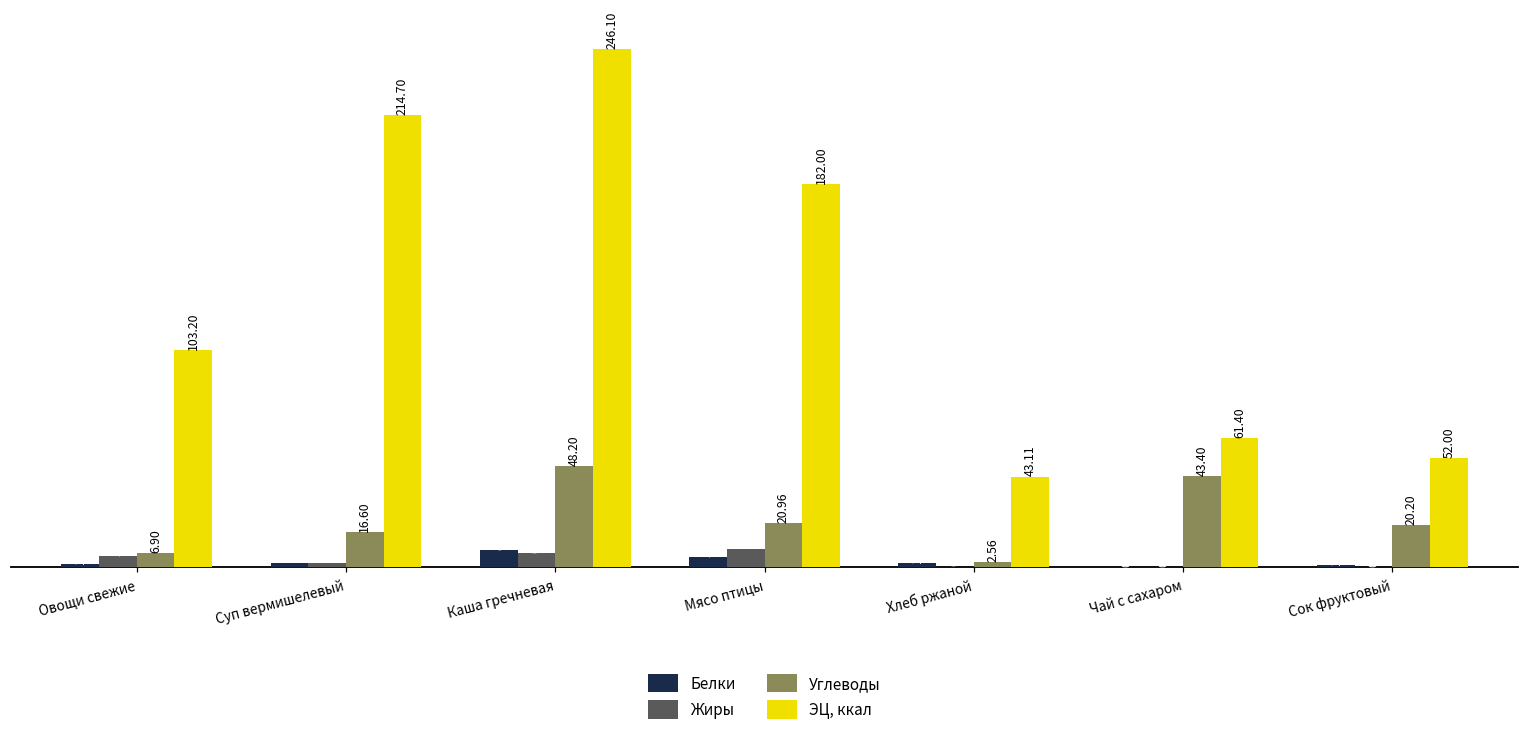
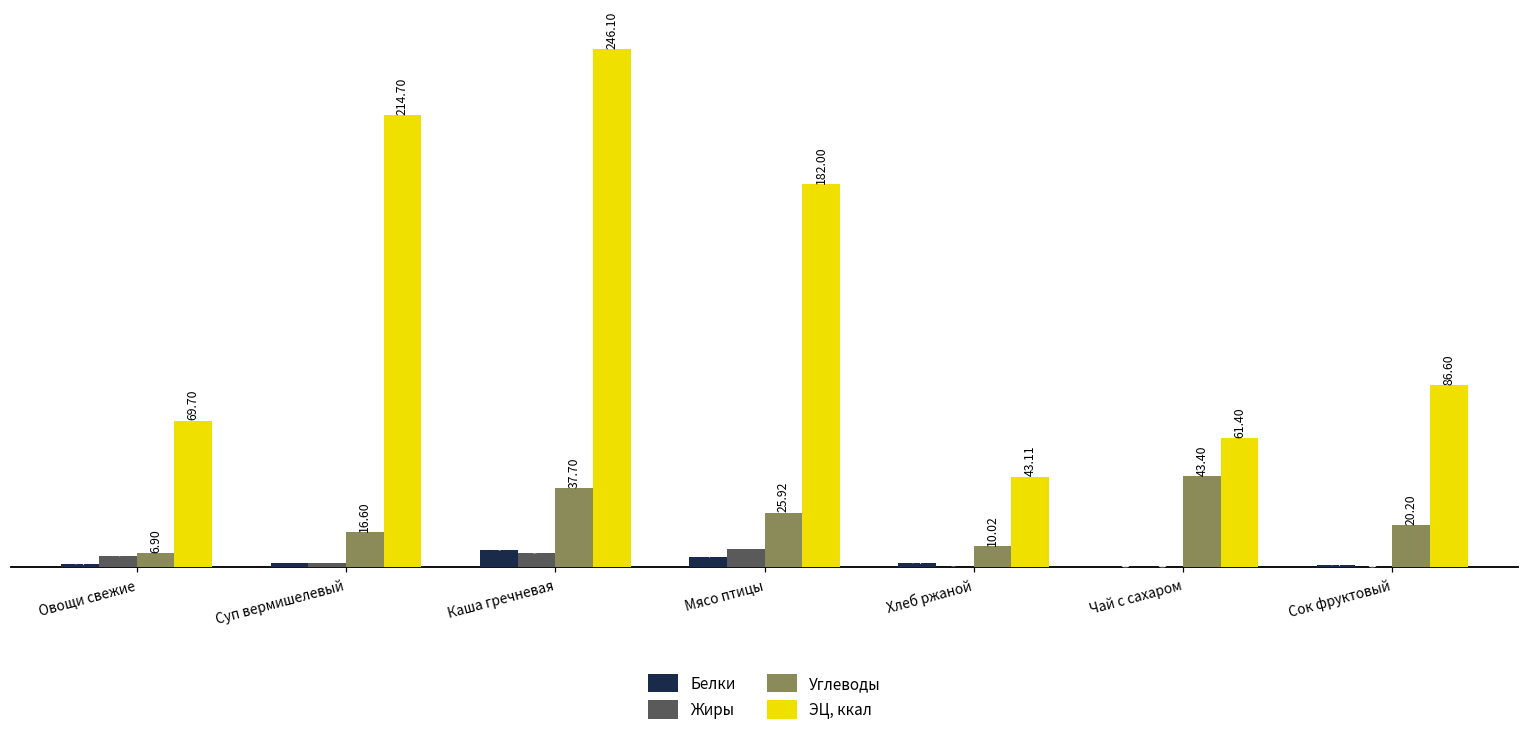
  {
    "Углеводы": {
      "Овощи свежие": 6.90,
      "Суп вермишелевый": 16.60,
-     "Каша гречневая": 48.20,
-     "Мясо птицы": 20.96,
-     "Хлеб ржаной": 2.56,
+     "Каша гречневая": 37.70,
+     "Мясо птицы": 25.92,
+     "Хлеб ржаной": 10.02,
      "Чай с сахаром": 43.40,
      "Сок фруктовый": 20.20
    },
    "ЭЦ, ккал": {
-     "Овощи свежие": 103.20,
+     "Овощи свежие": 69.70,
      "Суп вермишелевый": 214.70,
      "Каша гречневая": 246.10,
      "Мясо птицы": 182.00,
      "Хлеб ржаной": 43.11,
      "Чай с сахаром": 61.40,
-     "Сок фруктовый": 52.00
+     "Сок фруктовый": 86.60
    }
  }
